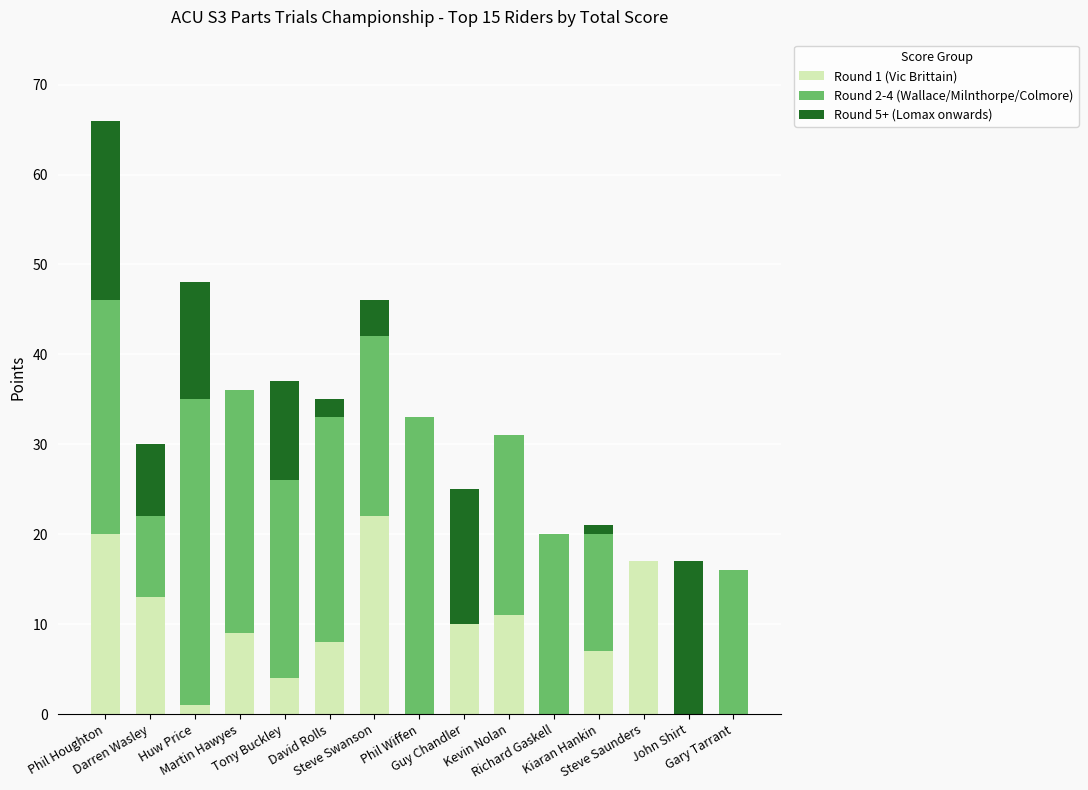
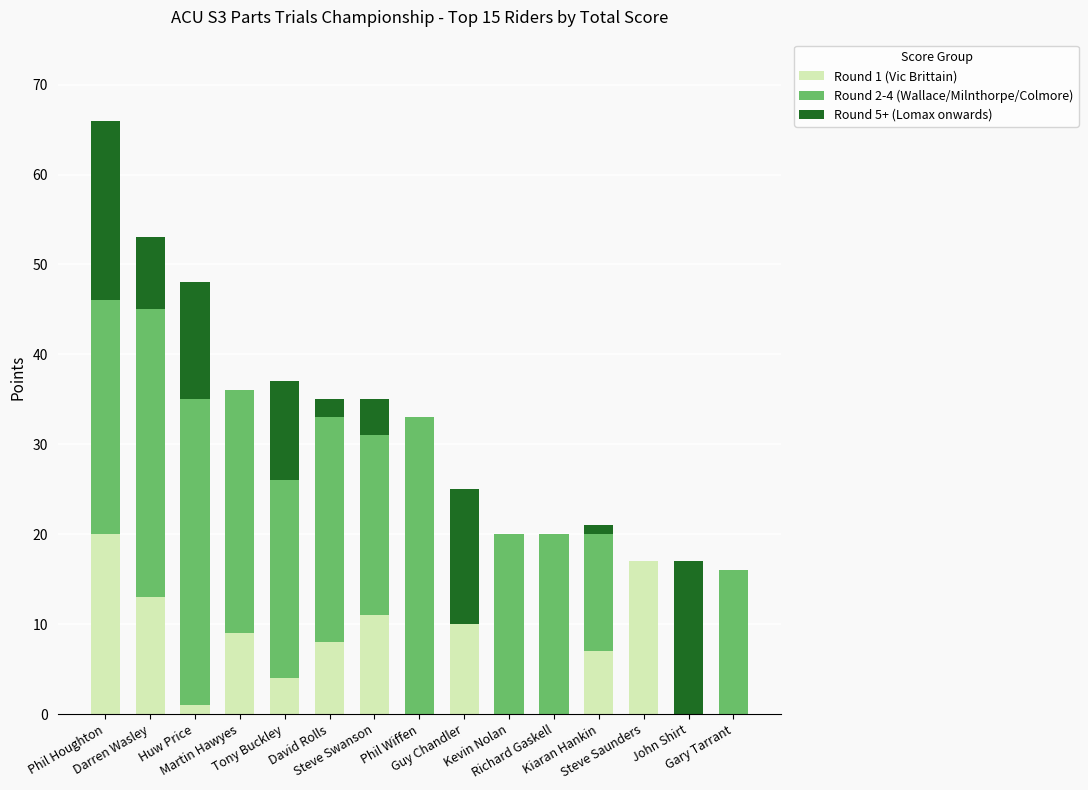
  {
    "Round 1 (Vic Brittain)": {
      "Phil Houghton": 20,
      "Darren Wasley": 13,
      "Huw Price": 1,
      "Martin Hawyes": 9,
      "Tony Buckley": 4,
      "David Rolls": 8,
-     "Steve Swanson": 22,
+     "Steve Swanson": 11,
      "Phil Wiffen": 0,
      "Guy Chandler": 10,
-     "Kevin Nolan": 11,
+     "Kevin Nolan": 0,
      "Richard Gaskell": 0,
      "Kiaran Hankin": 7,
      "Steve Saunders": 17,
      "John Shirt": 0,
      "Gary Tarrant": 0
    },
    "Round 2-4 (Wallace/Milnthorpe/Colmore)": {
      "Phil Houghton": 26,
-     "Darren Wasley": 9,
+     "Darren Wasley": 32,
      "Huw Price": 34,
      "Martin Hawyes": 27,
      "Tony Buckley": 22,
      "David Rolls": 25,
      "Steve Swanson": 20,
      "Phil Wiffen": 33,
      "Guy Chandler": 0,
      "Kevin Nolan": 20,
      "Richard Gaskell": 20,
      "Kiaran Hankin": 13,
      "Steve Saunders": 0,
      "John Shirt": 0,
      "Gary Tarrant": 16
    },
    "Round 5+ (Lomax onwards)": {
      "Phil Houghton": 20,
      "Darren Wasley": 8,
      "Huw Price": 13,
      "Martin Hawyes": 0,
      "Tony Buckley": 11,
      "David Rolls": 2,
      "Steve Swanson": 4,
      "Phil Wiffen": 0,
      "Guy Chandler": 15,
      "Kevin Nolan": 0,
      "Richard Gaskell": 0,
      "Kiaran Hankin": 1,
      "Steve Saunders": 0,
      "John Shirt": 17,
      "Gary Tarrant": 0
    }
  }
